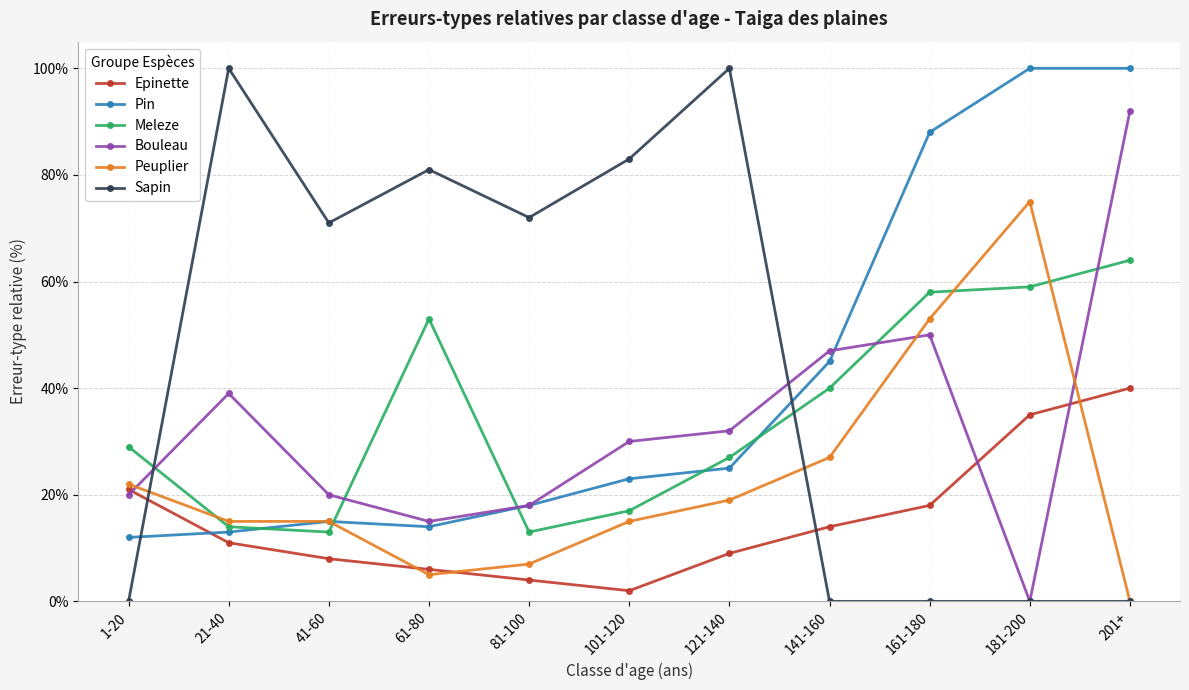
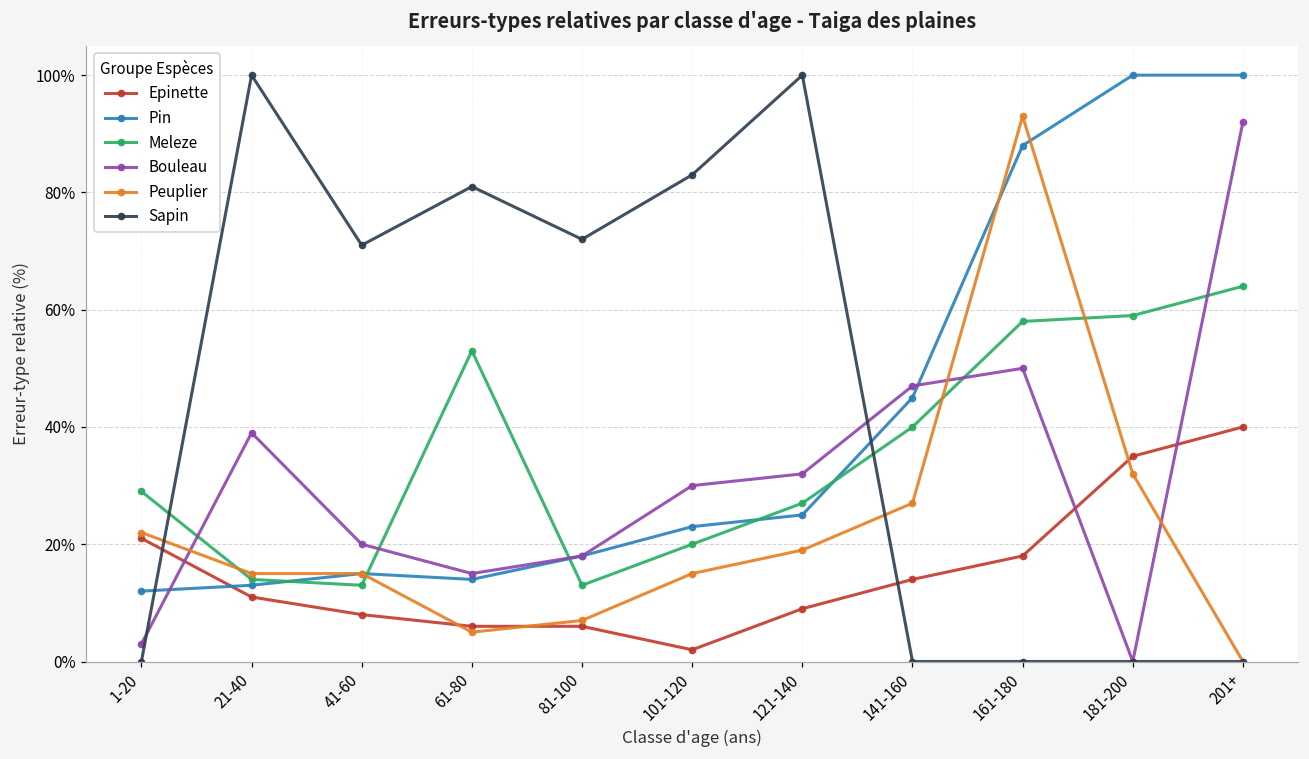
  {
    "Epinette": {
      "1-20": "21%",
      "21-40": "11%",
      "41-60": "8%",
      "61-80": "6%",
-     "81-100": "4%",
+     "81-100": "6%",
      "101-120": "2%",
      "121-140": "9%",
      "141-160": "14%",
      "161-180": "18%",
      "181-200": "35%",
      "201+": "40%"
    },
    "Pin": {
      "1-20": "12%",
      "21-40": "13%",
      "61-80": "14%",
      "101-120": "23%",
      "121-140": "25%",
      "141-160": "45%",
      "161-180": "88%",
      "181-200": "100%",
      "201+": "100%"
    },
    "Meleze": {
      "1-20": "29%",
      "21-40": "14%",
      "41-60": "13%",
      "61-80": "53%",
      "81-100": "13%",
-     "101-120": "17%",
+     "101-120": "20%",
      "121-140": "27%",
      "141-160": "40%",
      "161-180": "58%",
      "181-200": "59%",
      "201+": "64%"
    },
    "Bouleau": {
-     "1-20": "20%",
+     "1-20": "3%",
      "21-40": "39%",
      "41-60": "20%",
      "61-80": "15%",
      "101-120": "30%",
      "121-140": "32%",
      "141-160": "47%",
      "161-180": "50%",
      "201+": "92%"
    },
    "Peuplier": {
      "1-20": "22%",
      "21-40": "15%",
      "61-80": "5%",
      "81-100": "7%",
      "101-120": "15%",
      "121-140": "19%",
      "141-160": "27%",
-     "161-180": "53%",
-     "181-200": "75%"
+     "161-180": "93%",
+     "181-200": "32%"
    },
    "Sapin": {
      "1-20": "0%",
      "21-40": "100%",
      "41-60": "71%",
      "61-80": "81%",
      "81-100": "72%",
      "101-120": "83%",
      "121-140": "100%",
      "141-160": "0%",
      "161-180": "0%"
    }
  }
